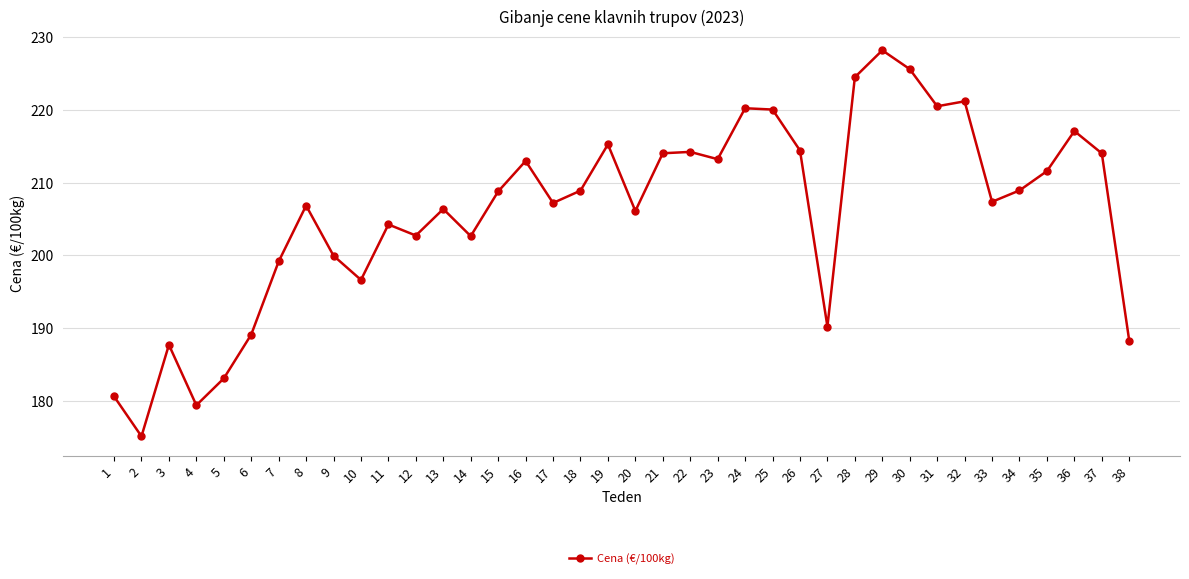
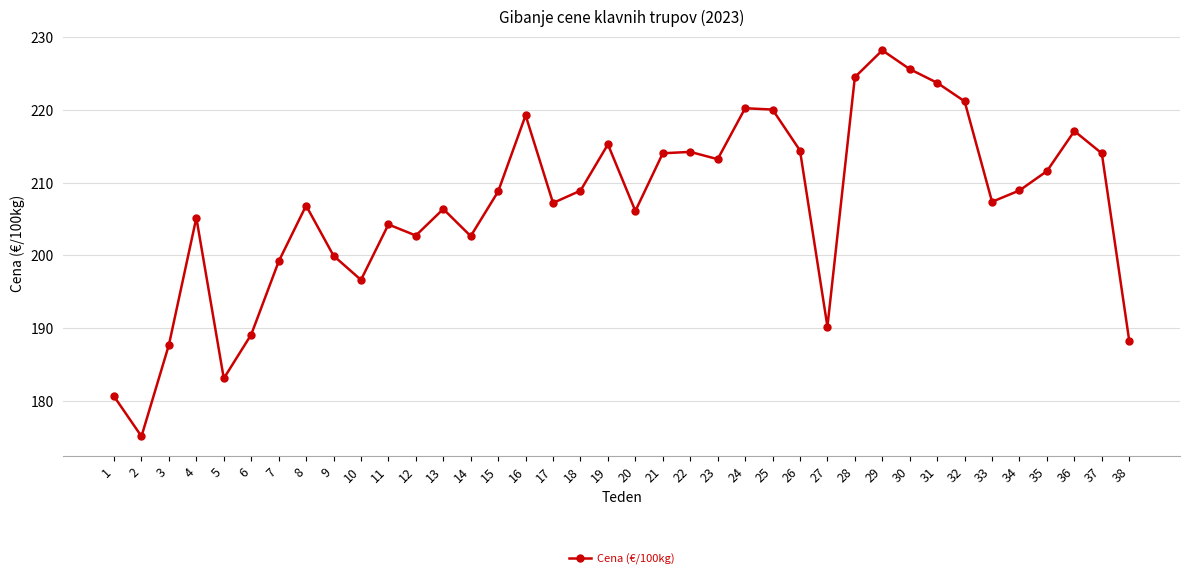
  {
    "1": 181,
    "2": 175,
    "3": 188,
-   "4": 179,
+   "4": 205,
    "5": 183,
    "6": 189,
    "7": 199,
    "8": 207,
    "9": 200,
    "10": 197,
    "11": 204,
    "12": 203,
    "13": 206,
    "14": 203,
    "15": 209,
-   "16": 213,
+   "16": 219,
    "17": 207,
    "18": 209,
    "19": 215,
    "20": 206,
    "21": 214,
    "22": 214,
    "23": 213,
    "24": 220,
    "25": 220,
    "26": 214,
    "27": 190,
    "28": 224,
    "29": 228,
    "30": 226,
-   "31": 220,
+   "31": 224,
    "32": 221,
    "33": 207,
    "34": 209,
    "35": 212,
    "36": 217,
    "37": 214,
    "38": 188
  }
